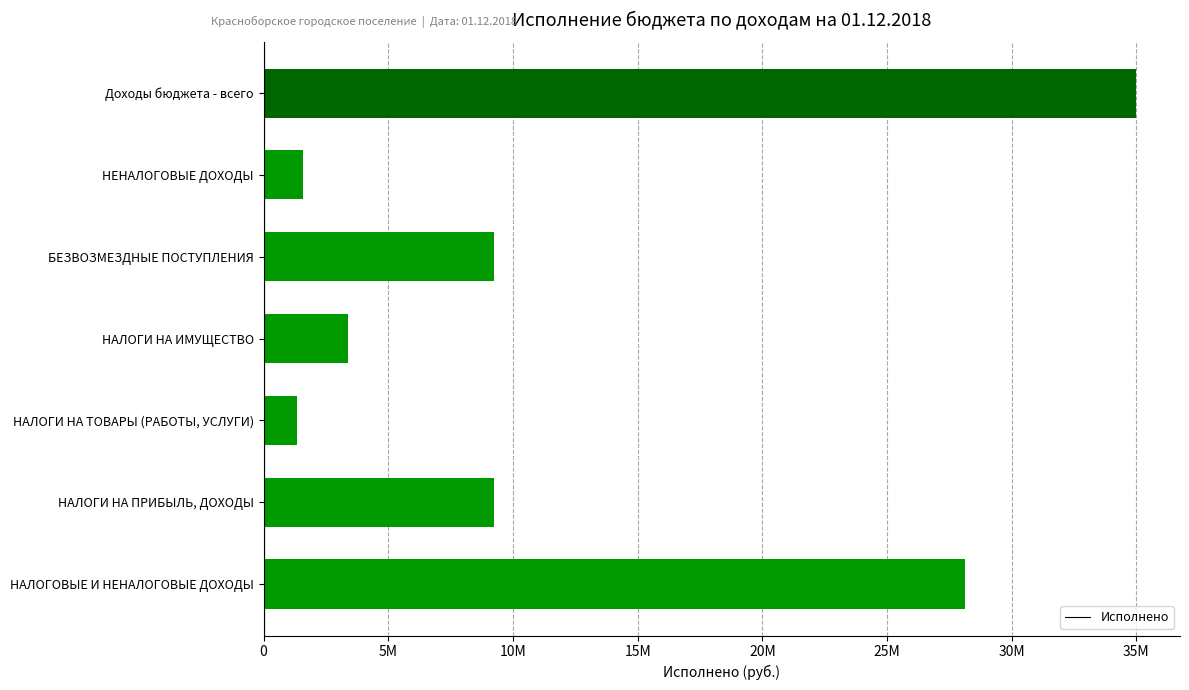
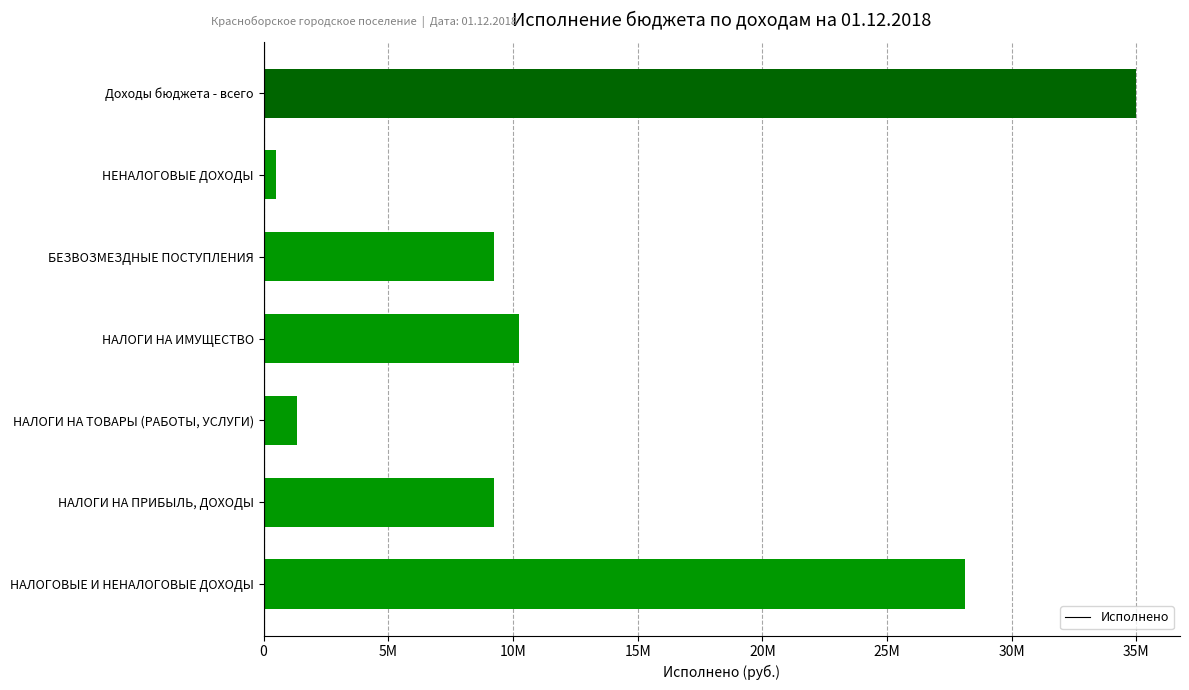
  {
    "Доходы бюджета - всего": "35.0М",
-   "НЕНАЛОГОВЫЕ ДОХОДЫ": "1.6М",
+   "НЕНАЛОГОВЫЕ ДОХОДЫ": "0.5М",
    "БЕЗВОЗМЕЗДНЫЕ ПОСТУПЛЕНИЯ": "9.2М",
-   "НАЛОГИ НА ИМУЩЕСТВО": "3.4М",
+   "НАЛОГИ НА ИМУЩЕСТВО": "10.2М",
    "НАЛОГИ НА ТОВАРЫ (РАБОТЫ, УСЛУГИ)": "1.3М",
    "НАЛОГИ НА ПРИБЫЛЬ, ДОХОДЫ": "9.2М",
    "НАЛОГОВЫЕ И НЕНАЛОГОВЫЕ ДОХОДЫ": "28.1М"
  }
